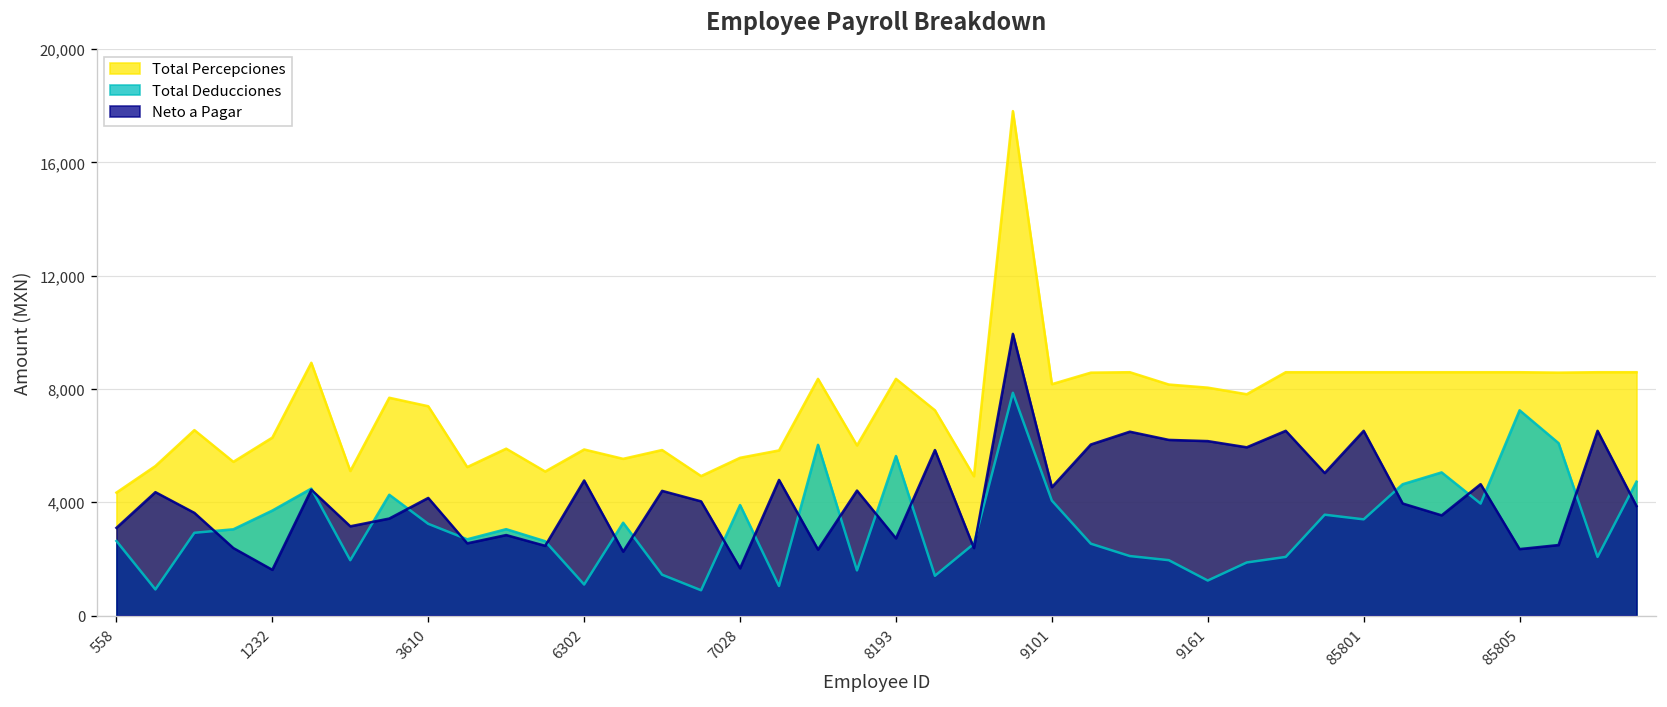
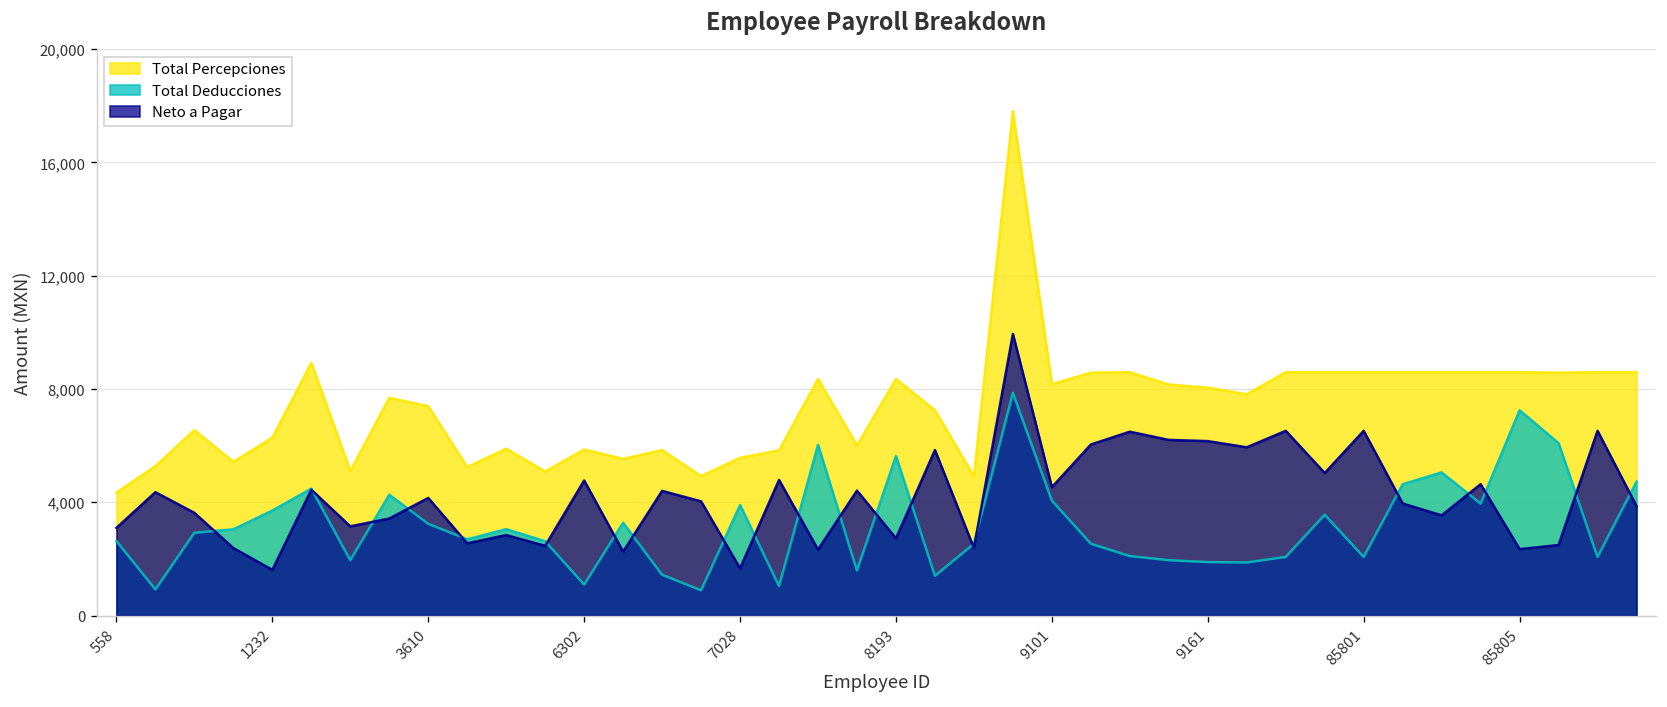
  {
    "Total Percepciones": {
      "558": "4,300",
      "1232": "6,300",
      "3610": "7,400",
      "6302": "5,900",
      "7028": "5,600",
      "8193": "8,400",
      "9101": "8,200",
      "9161": "8,000",
      "85801": "8,600",
      "85805": "8,600"
    },
    "Total Deducciones": {
      "558": "2,600",
      "1232": "3,700",
      "3610": "3,200",
      "6302": "1,100",
      "7028": "3,900",
      "8193": "5,600",
      "9101": "4,100",
-     "9161": "1,200",
-     "85801": "3,400",
+     "9161": "1,900",
+     "85801": "2,100",
      "85805": "7,200"
    },
    "Neto a Pagar": {
      "558": "3,100",
      "1232": "1,600",
      "3610": "4,200",
      "6302": "4,800",
      "7028": "1,700",
      "8193": "2,700",
      "9101": "4,500",
      "9161": "6,200",
      "85801": "6,500",
      "85805": "2,300"
    }
  }
